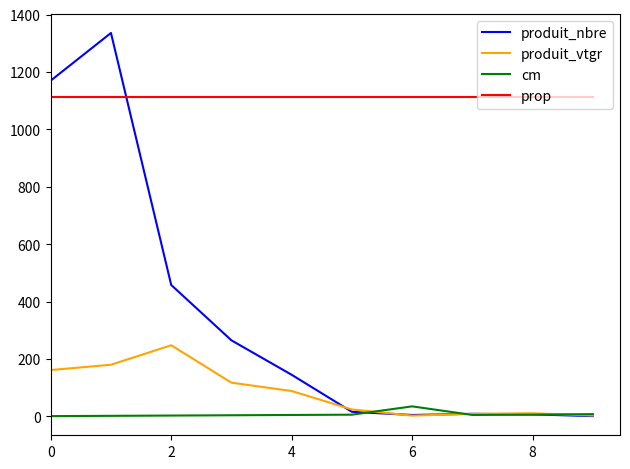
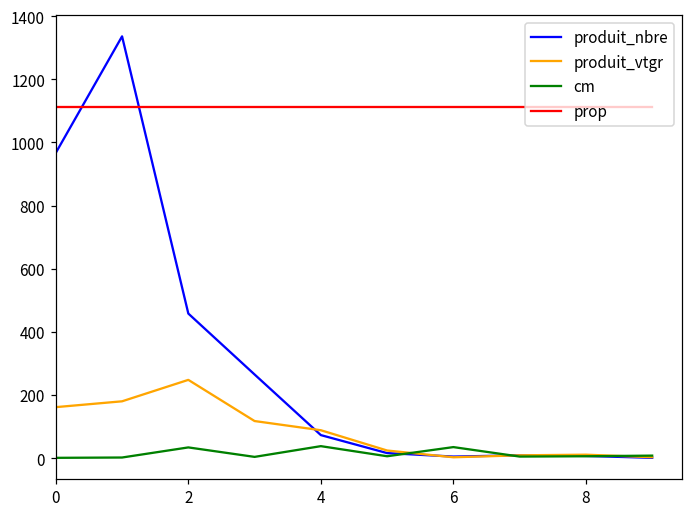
  {
    "produit_nbre": {
-     "0": 1170,
+     "0": 970,
      "2": 460,
-     "4": 150
+     "4": 70
    },
    "produit_vtgr": {
      "0": 160,
      "2": 250,
      "4": 90
    },
    "cm": {
      "0": 0,
-     "2": 0,
-     "4": 10,
+     "2": 30,
+     "4": 40,
      "6": 40
    },
    "prop": {
      "0": 1110,
      "2": 1110,
      "4": 1110,
      "6": 1110
    }
  }
